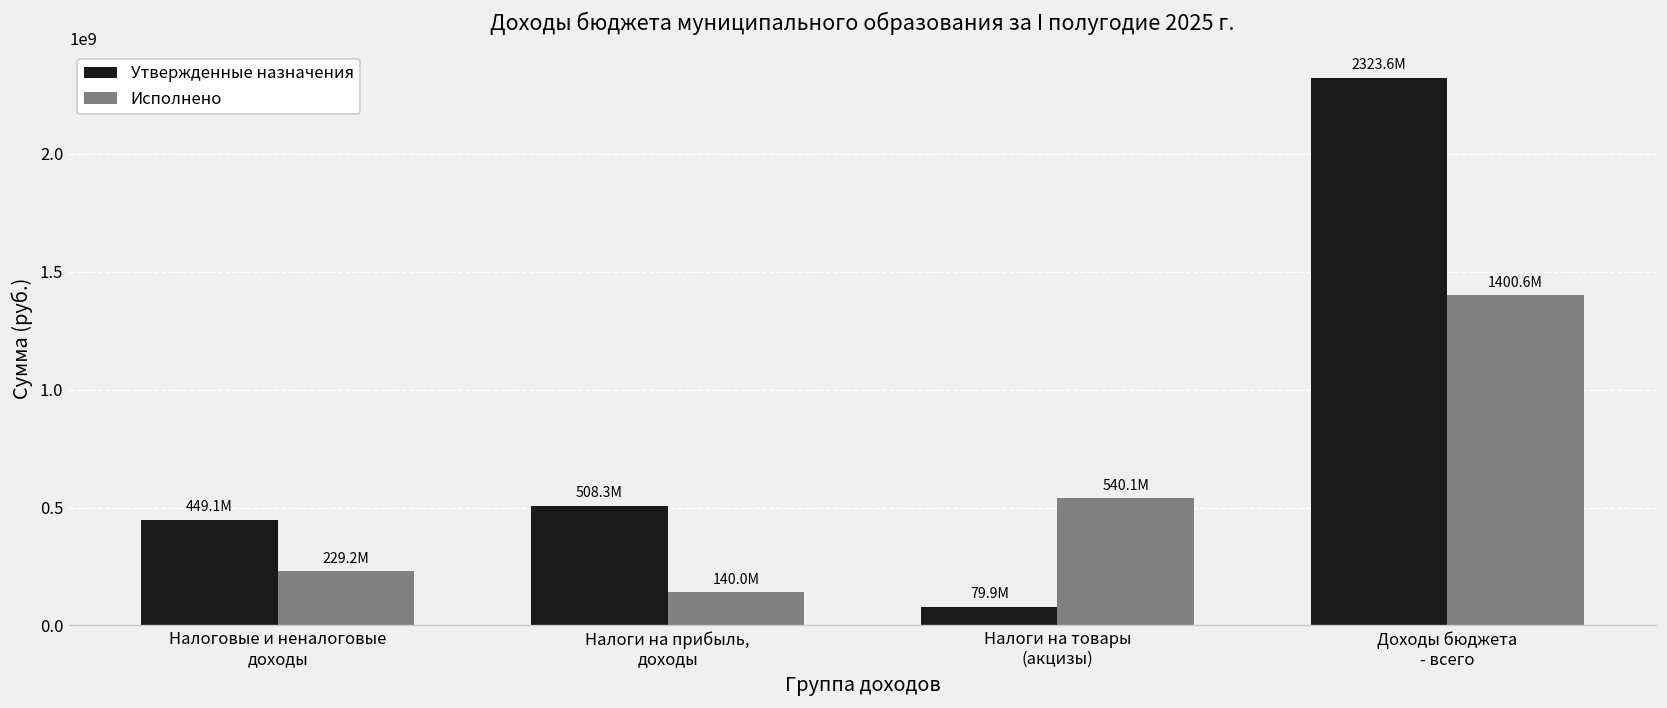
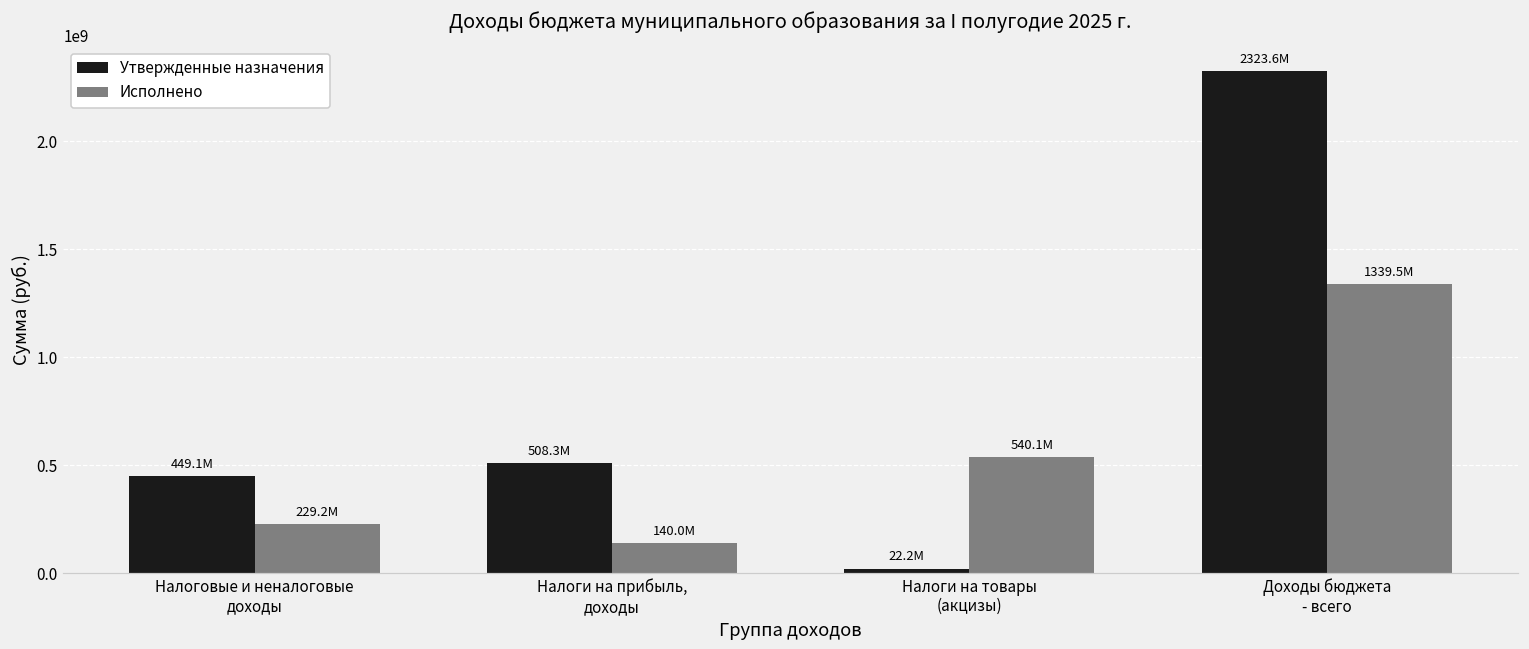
  {
    "Утвержденные назначения": {
      "Налоговые и неналоговые доходы": "449.1M",
      "Налоги на прибыль, доходы": "508.3M",
-     "Налоги на товары (акцизы)": "79.9M",
+     "Налоги на товары (акцизы)": "22.2M",
      "Доходы бюджета - всего": "2323.6M"
    },
    "Исполнено": {
      "Налоговые и неналоговые доходы": "229.2M",
      "Налоги на прибыль, доходы": "140.0M",
      "Налоги на товары (акцизы)": "540.1M",
-     "Доходы бюджета - всего": "1400.6M"
+     "Доходы бюджета - всего": "1339.5M"
    }
  }
